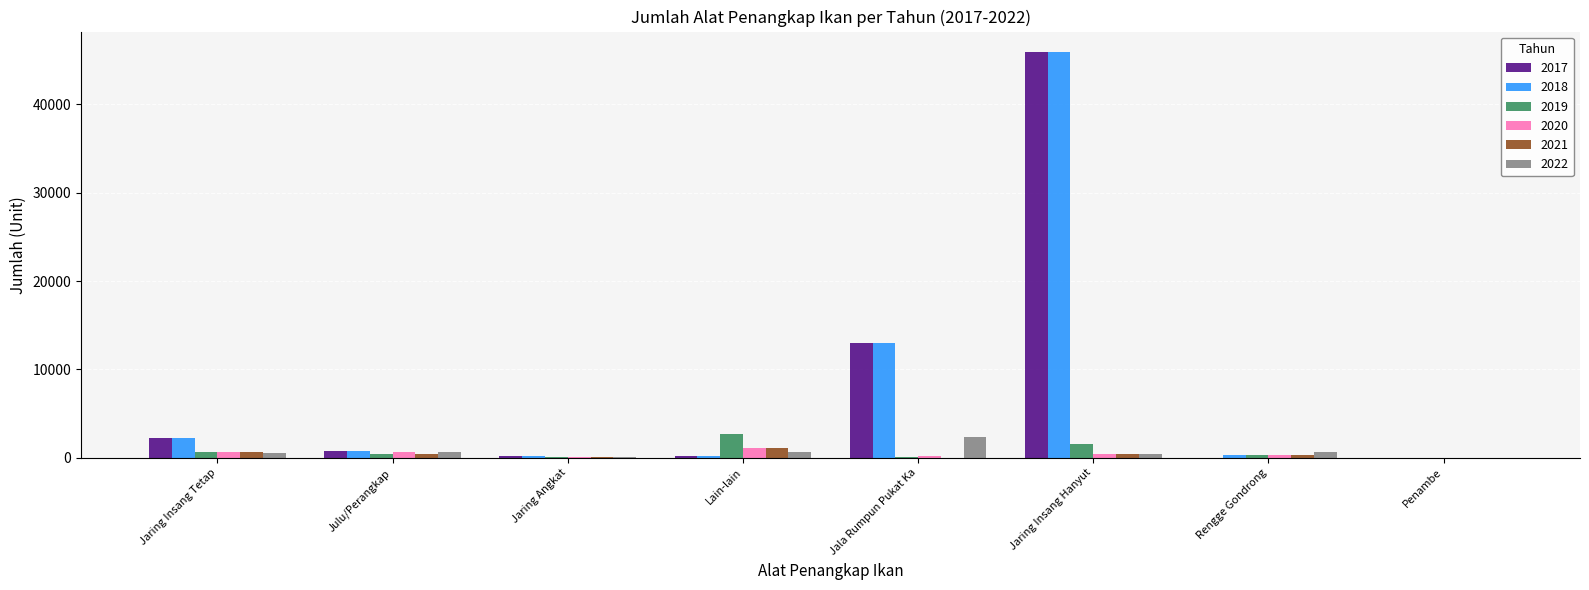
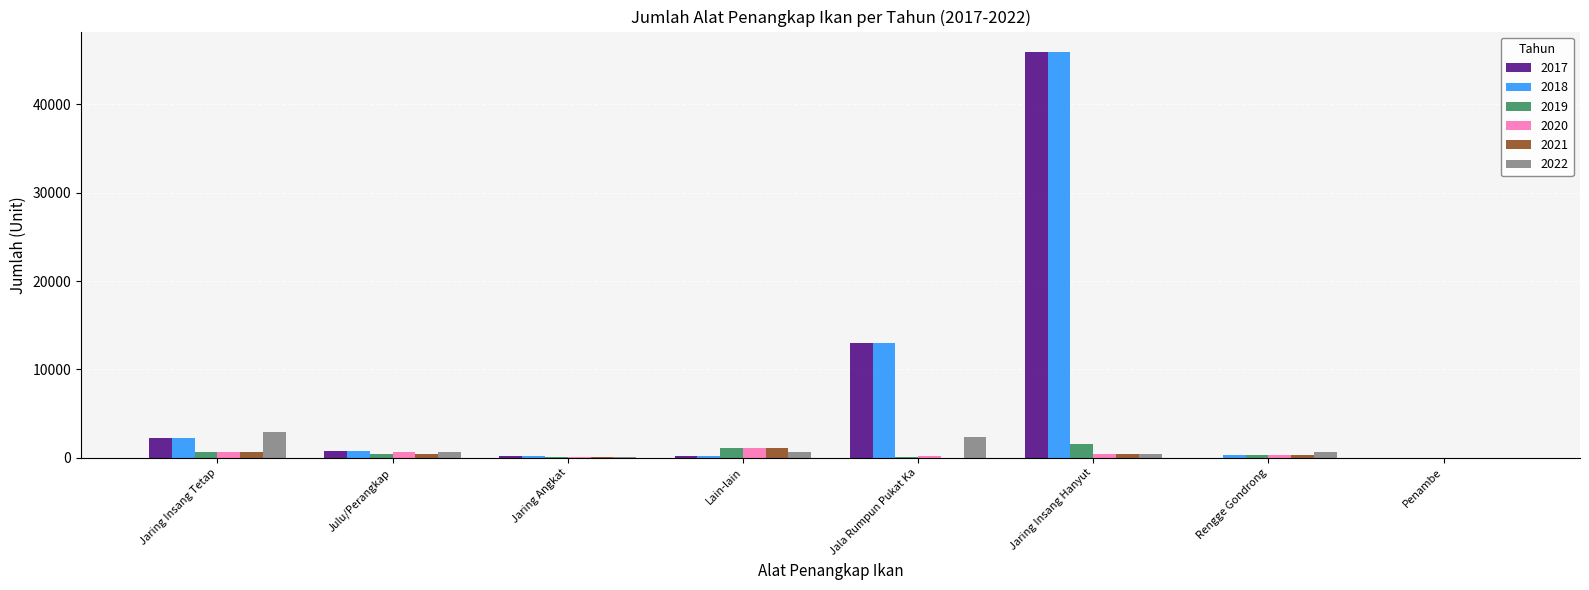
  {
    "2017": {
      "Jaring Insang Tetap": 2000,
      "Julu/Perangkap": 1000,
      "Jala Rumpun Pukat Ka": 13000,
      "Jaring Insang Hanyut": 46000,
      "Rengge Gondrong": 0,
      "Penambe": 0
    },
    "2018": {
      "Jaring Insang Tetap": 2000,
      "Julu/Perangkap": 1000,
      "Jala Rumpun Pukat Ka": 13000,
      "Jaring Insang Hanyut": 46000,
      "Penambe": 0
    },
    "2019": {
      "Jaring Insang Tetap": 1000,
      "Julu/Perangkap": 0,
-     "Lain-lain": 3000,
+     "Lain-lain": 1000,
      "Jaring Insang Hanyut": 2000,
      "Rengge Gondrong": 0,
      "Penambe": 0
    },
    "2020": {
      "Jaring Insang Tetap": 1000,
      "Julu/Perangkap": 1000,
      "Lain-lain": 1000,
      "Jaring Insang Hanyut": 0,
      "Rengge Gondrong": 0,
      "Penambe": 0
    },
    "2021": {
      "Jaring Insang Tetap": 1000,
      "Julu/Perangkap": 0,
      "Lain-lain": 1000,
      "Jaring Insang Hanyut": 0,
      "Rengge Gondrong": 0,
      "Penambe": 0
    },
    "2022": {
-     "Jaring Insang Tetap": 1000,
+     "Jaring Insang Tetap": 3000,
      "Julu/Perangkap": 1000,
      "Lain-lain": 1000,
      "Jala Rumpun Pukat Ka": 2000,
      "Jaring Insang Hanyut": 0,
      "Rengge Gondrong": 1000,
      "Penambe": 0
    }
  }
